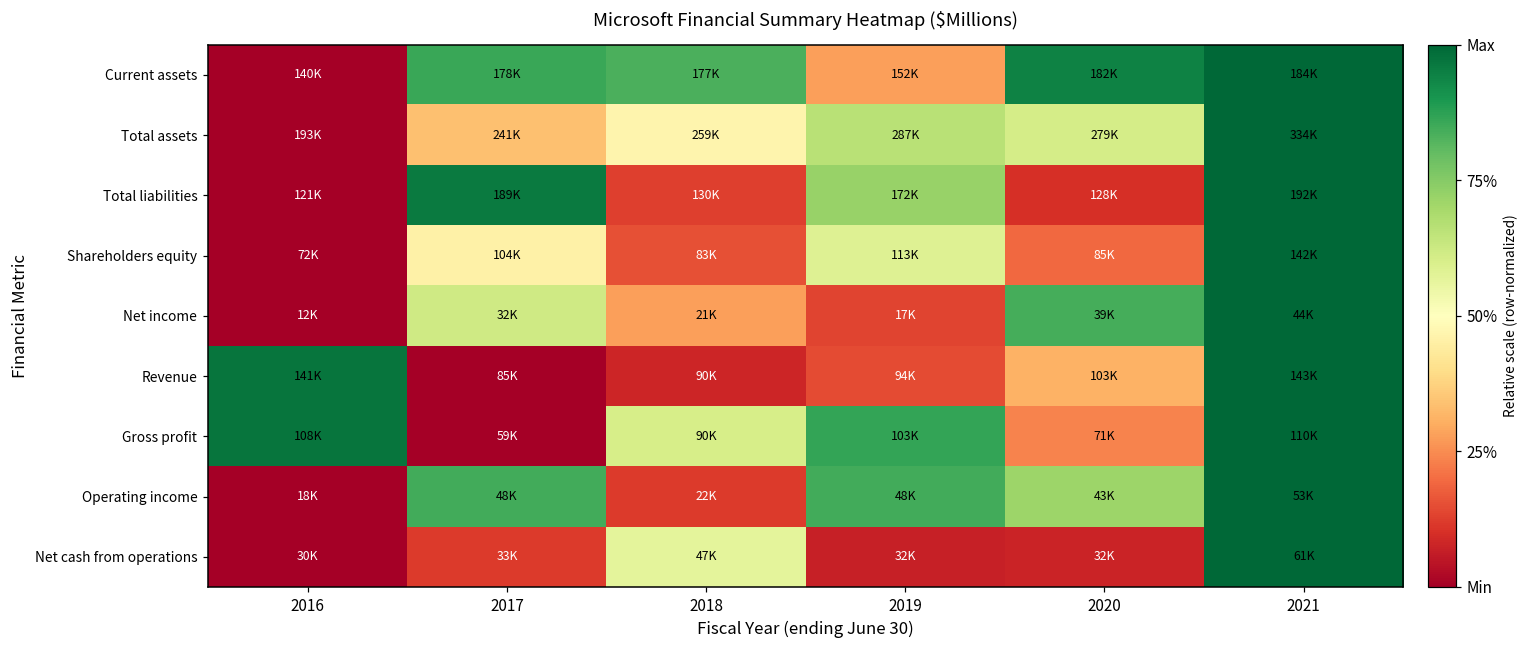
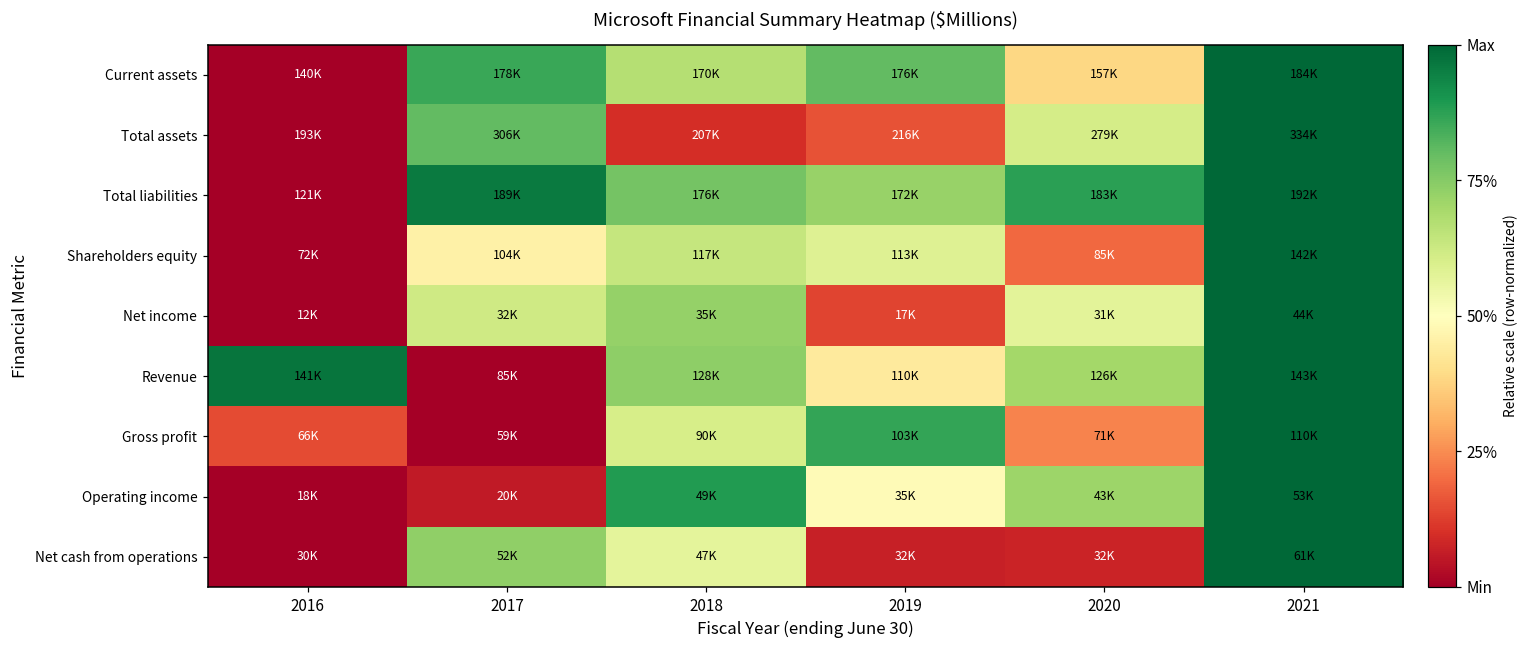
  {
    "Current assets": {
      "2016": "140K",
      "2017": "178K",
-     "2018": "177K",
-     "2019": "152K",
-     "2020": "182K",
+     "2018": "170K",
+     "2019": "176K",
+     "2020": "157K",
      "2021": "184K"
    },
    "Total assets": {
      "2016": "193K",
-     "2017": "241K",
-     "2018": "259K",
-     "2019": "287K",
+     "2017": "306K",
+     "2018": "207K",
+     "2019": "216K",
      "2020": "279K",
      "2021": "334K"
    },
    "Total liabilities": {
      "2016": "121K",
      "2017": "189K",
-     "2018": "130K",
+     "2018": "176K",
      "2019": "172K",
-     "2020": "128K",
+     "2020": "183K",
      "2021": "192K"
    },
    "Shareholders equity": {
      "2016": "72K",
      "2017": "104K",
-     "2018": "83K",
+     "2018": "117K",
      "2019": "113K",
      "2020": "85K",
      "2021": "142K"
    },
    "Net income": {
      "2016": "12K",
      "2017": "32K",
-     "2018": "21K",
+     "2018": "35K",
      "2019": "17K",
-     "2020": "39K",
+     "2020": "31K",
      "2021": "44K"
    },
    "Revenue": {
      "2016": "141K",
      "2017": "85K",
-     "2018": "90K",
-     "2019": "94K",
-     "2020": "103K",
+     "2018": "128K",
+     "2019": "110K",
+     "2020": "126K",
      "2021": "143K"
    },
    "Gross profit": {
-     "2016": "108K",
+     "2016": "66K",
      "2017": "59K",
      "2018": "90K",
      "2019": "103K",
      "2020": "71K",
      "2021": "110K"
    },
    "Operating income": {
      "2016": "18K",
-     "2017": "48K",
-     "2018": "22K",
-     "2019": "48K",
+     "2017": "20K",
+     "2018": "49K",
+     "2019": "35K",
      "2020": "43K",
      "2021": "53K"
    },
    "Net cash from operations": {
      "2016": "30K",
-     "2017": "33K",
+     "2017": "52K",
      "2018": "47K",
      "2019": "32K",
      "2020": "32K",
      "2021": "61K"
    }
  }
